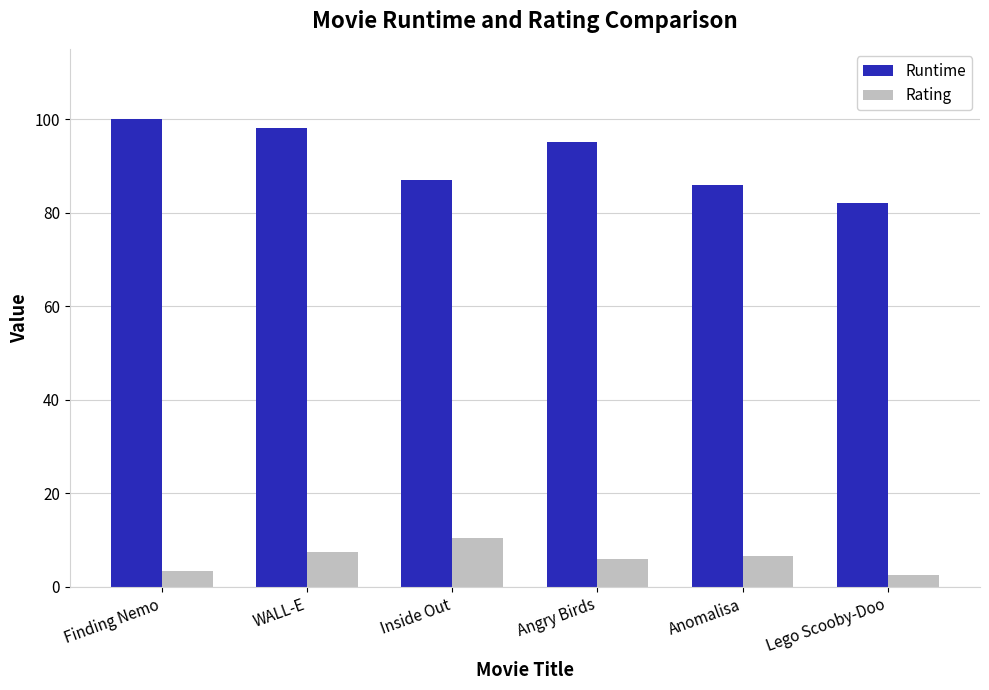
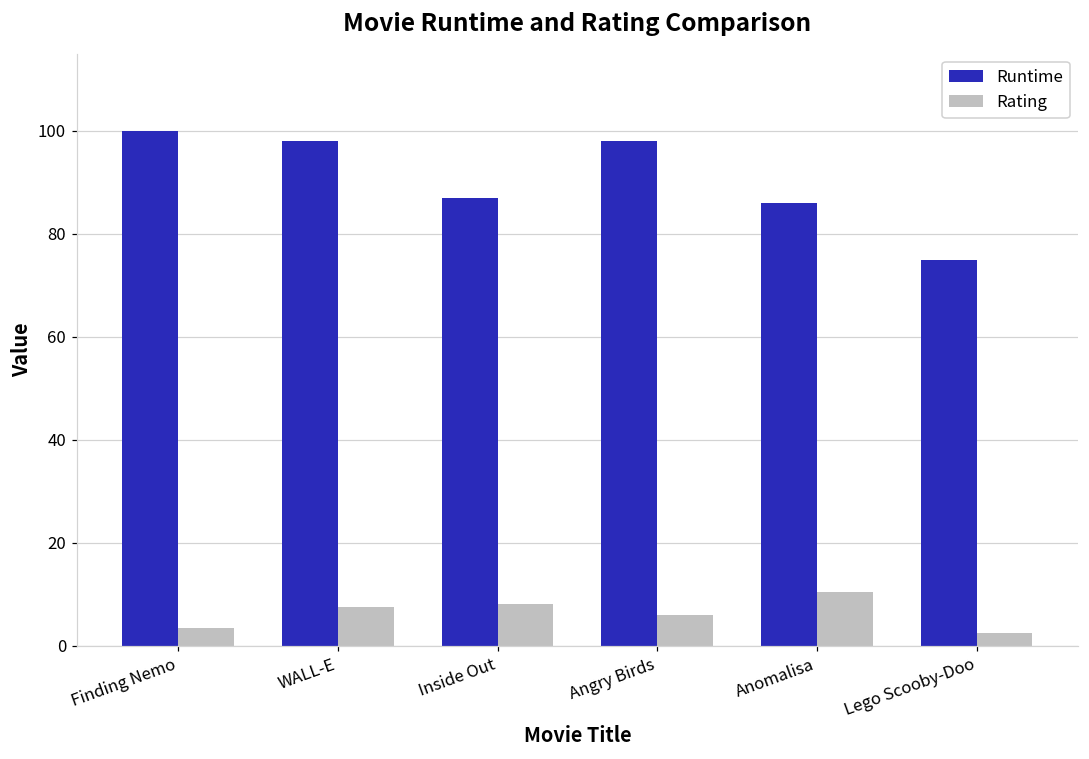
  {
    "Runtime": {
      "Finding Nemo": 100,
      "WALL-E": 98,
      "Inside Out": 87,
-     "Angry Birds": 95,
+     "Angry Birds": 98,
      "Anomalisa": 86,
-     "Lego Scooby-Doo": 82
+     "Lego Scooby-Doo": 75
    },
    "Rating": {
      "Finding Nemo": 4,
      "WALL-E": 8,
-     "Inside Out": 11,
+     "Inside Out": 8,
      "Angry Birds": 6,
-     "Anomalisa": 7,
+     "Anomalisa": 11,
      "Lego Scooby-Doo": 3
    }
  }
